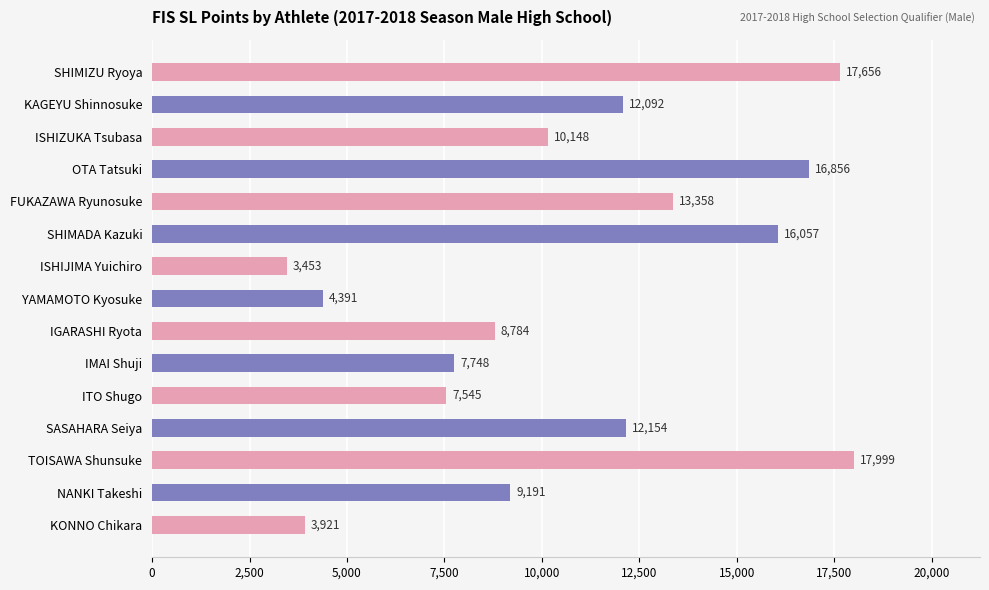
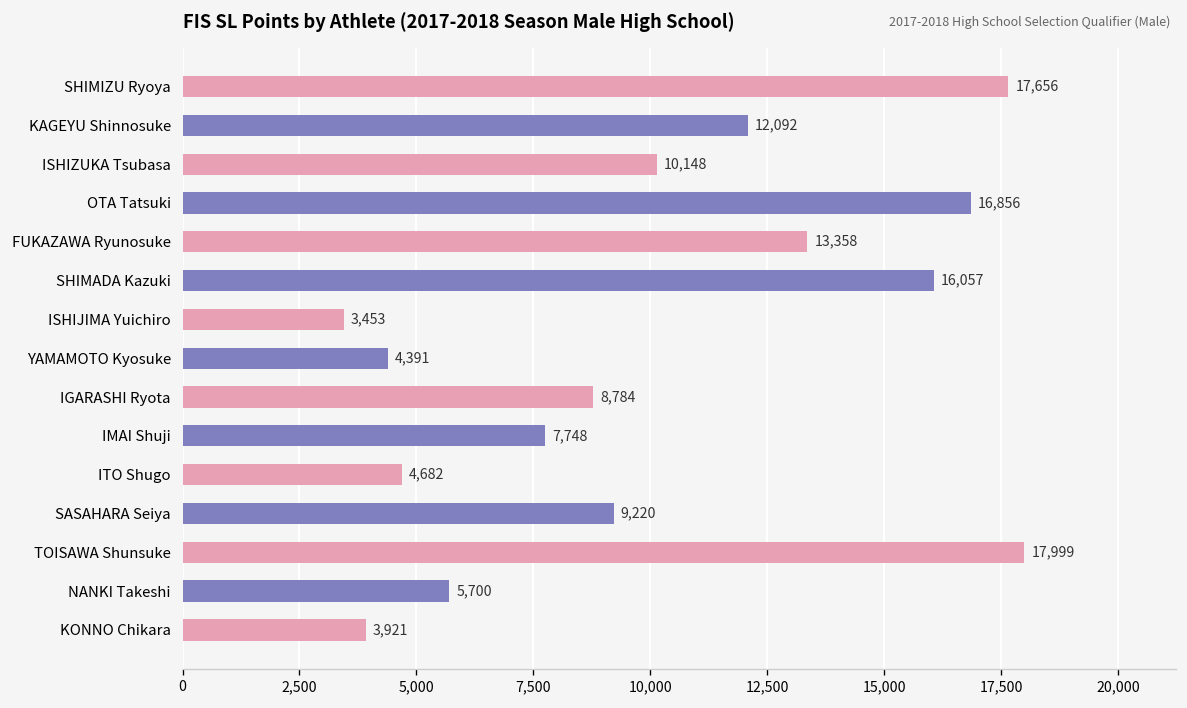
  {
    "SHIMIZU Ryoya": "17,656",
    "KAGEYU Shinnosuke": "12,092",
    "ISHIZUKA Tsubasa": "10,148",
    "OTA Tatsuki": "16,856",
    "FUKAZAWA Ryunosuke": "13,358",
    "SHIMADA Kazuki": "16,057",
    "ISHIJIMA Yuichiro": "3,453",
    "YAMAMOTO Kyosuke": "4,391",
    "IGARASHI Ryota": "8,784",
    "IMAI Shuji": "7,748",
-   "ITO Shugo": "7,545",
-   "SASAHARA Seiya": "12,154",
+   "ITO Shugo": "4,682",
+   "SASAHARA Seiya": "9,220",
    "TOISAWA Shunsuke": "17,999",
-   "NANKI Takeshi": "9,191",
+   "NANKI Takeshi": "5,700",
    "KONNO Chikara": "3,921"
  }
